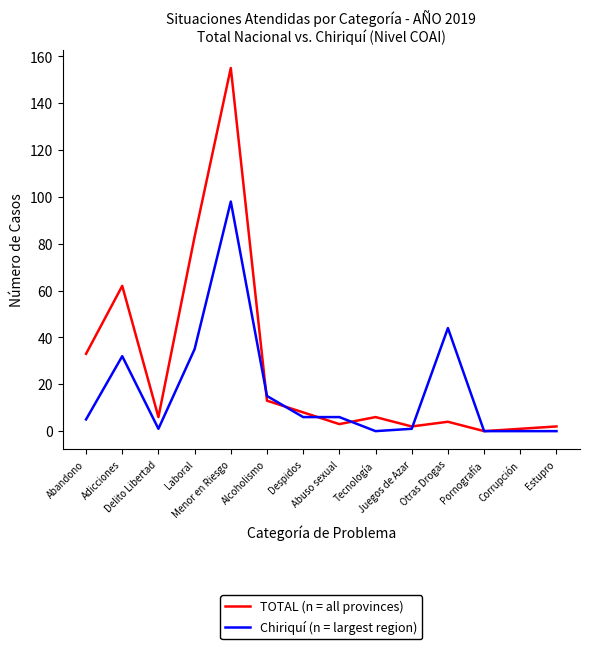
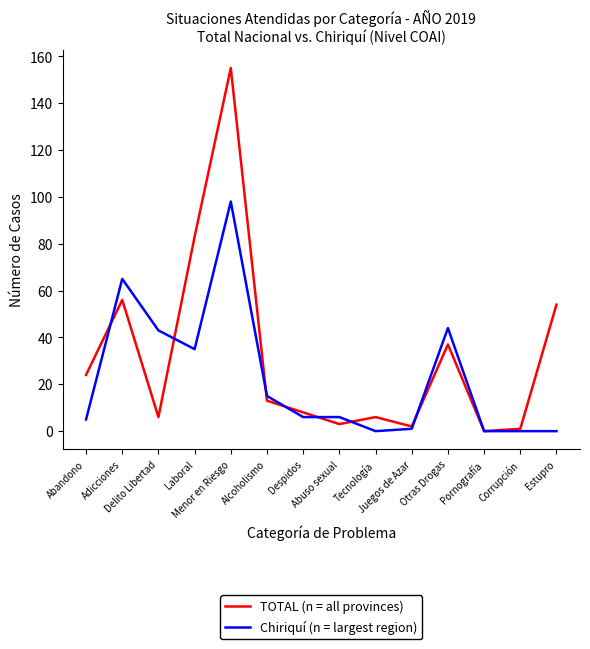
  {
    "TOTAL (n = all provinces)": {
-     "Abandono": 33,
-     "Adicciones": 62,
+     "Abandono": 24,
+     "Adicciones": 56,
      "Delito Libertad": 6,
      "Laboral": 83,
      "Menor en Riesgo": 155,
      "Alcoholismo": 13,
      "Despidos": 8,
      "Abuso sexual": 3,
      "Tecnología": 6,
-     "Otras Drogas": 4,
-     "Estupro": 2
+     "Otras Drogas": 37,
+     "Estupro": 54
    },
    "Chiriquí (n = largest region)": {
      "Abandono": 5,
-     "Adicciones": 32,
-     "Delito Libertad": 1,
+     "Adicciones": 65,
+     "Delito Libertad": 43,
      "Laboral": 35,
      "Menor en Riesgo": 98,
      "Alcoholismo": 15,
      "Despidos": 6,
      "Abuso sexual": 6,
      "Tecnología": 0,
      "Otras Drogas": 44,
      "Estupro": 0
    }
  }
